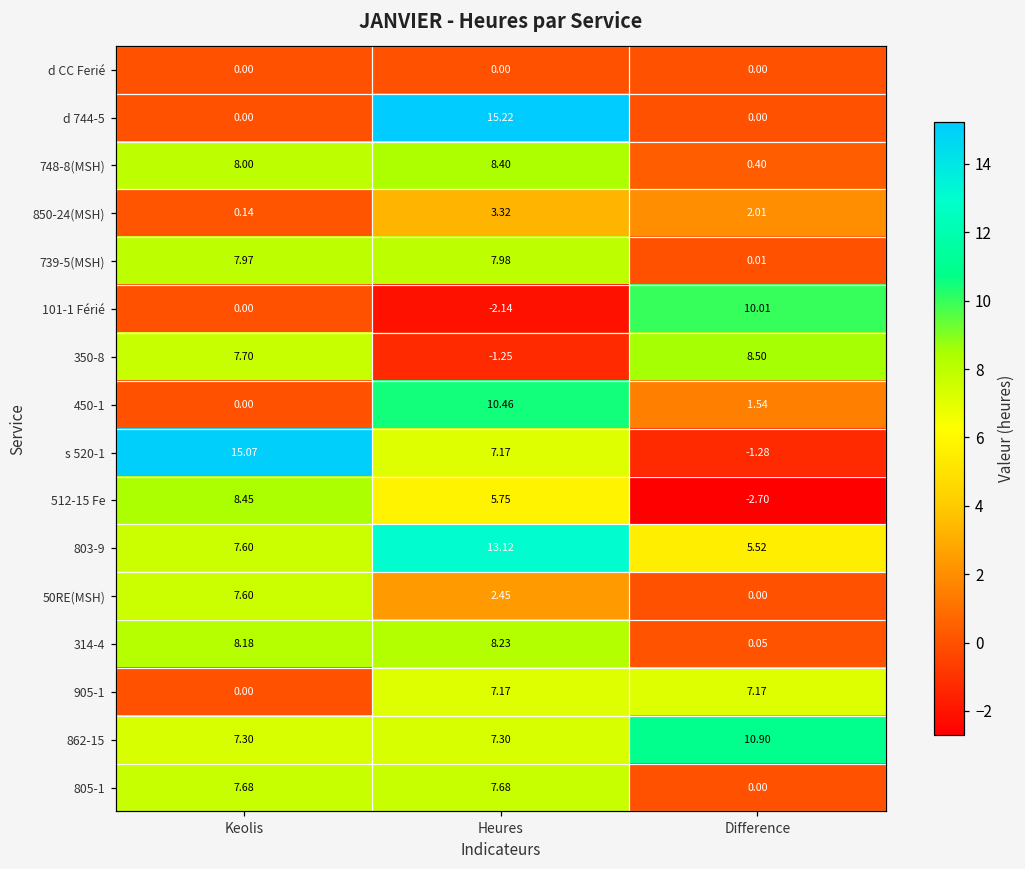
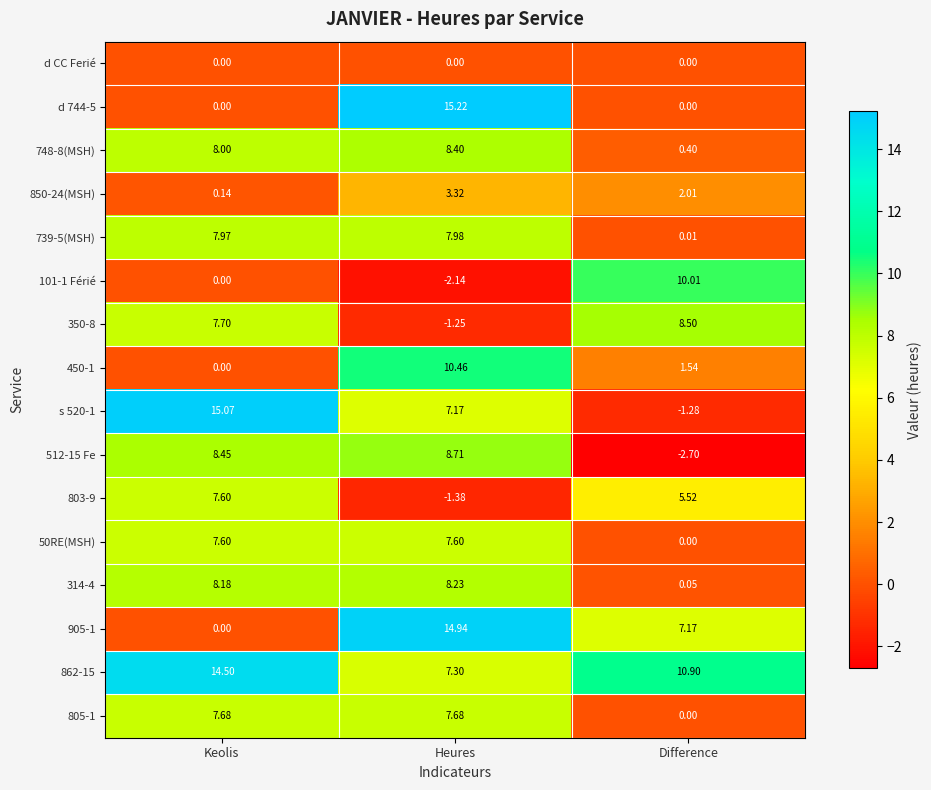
  {
    "d CC Ferié": {
      "Keolis": 0.00,
      "Heures": 0.00,
      "Difference": 0.00
    },
    "d 744-5": {
      "Keolis": 0.00,
      "Heures": 15.22,
      "Difference": 0.00
    },
    "748-8(MSH)": {
      "Keolis": 8.00,
      "Heures": 8.40,
      "Difference": 0.40
    },
    "850-24(MSH)": {
      "Keolis": 0.14,
      "Heures": 3.32,
      "Difference": 2.01
    },
    "739-5(MSH)": {
      "Keolis": 7.97,
      "Heures": 7.98,
      "Difference": 0.01
    },
    "101-1 Férié": {
      "Keolis": 0.00,
      "Heures": -2.14,
      "Difference": 10.01
    },
    "350-8": {
      "Keolis": 7.70,
      "Heures": -1.25,
      "Difference": 8.50
    },
    "450-1": {
      "Keolis": 0.00,
      "Heures": 10.46,
      "Difference": 1.54
    },
    "s 520-1": {
      "Keolis": 15.07,
      "Heures": 7.17,
      "Difference": -1.28
    },
    "512-15 Fe": {
      "Keolis": 8.45,
-     "Heures": 5.75,
+     "Heures": 8.71,
      "Difference": -2.70
    },
    "803-9": {
      "Keolis": 7.60,
-     "Heures": 13.12,
+     "Heures": -1.38,
      "Difference": 5.52
    },
    "50RE(MSH)": {
      "Keolis": 7.60,
-     "Heures": 2.45,
+     "Heures": 7.60,
      "Difference": 0.00
    },
    "314-4": {
      "Keolis": 8.18,
      "Heures": 8.23,
      "Difference": 0.05
    },
    "905-1": {
      "Keolis": 0.00,
-     "Heures": 7.17,
+     "Heures": 14.94,
      "Difference": 7.17
    },
    "862-15": {
-     "Keolis": 7.30,
+     "Keolis": 14.50,
      "Heures": 7.30,
      "Difference": 10.90
    },
    "805-1": {
      "Keolis": 7.68,
      "Heures": 7.68,
      "Difference": 0.00
    }
  }
